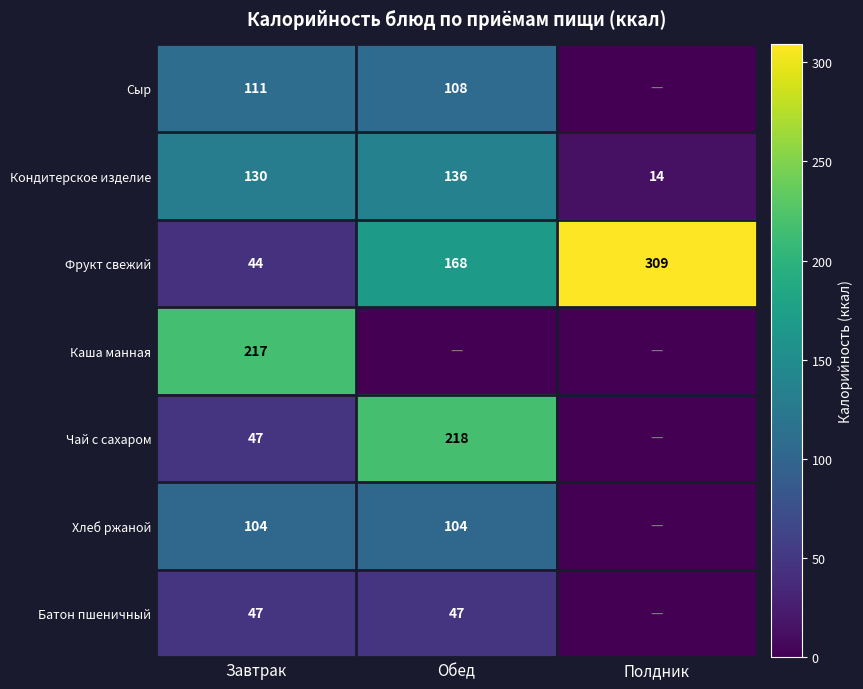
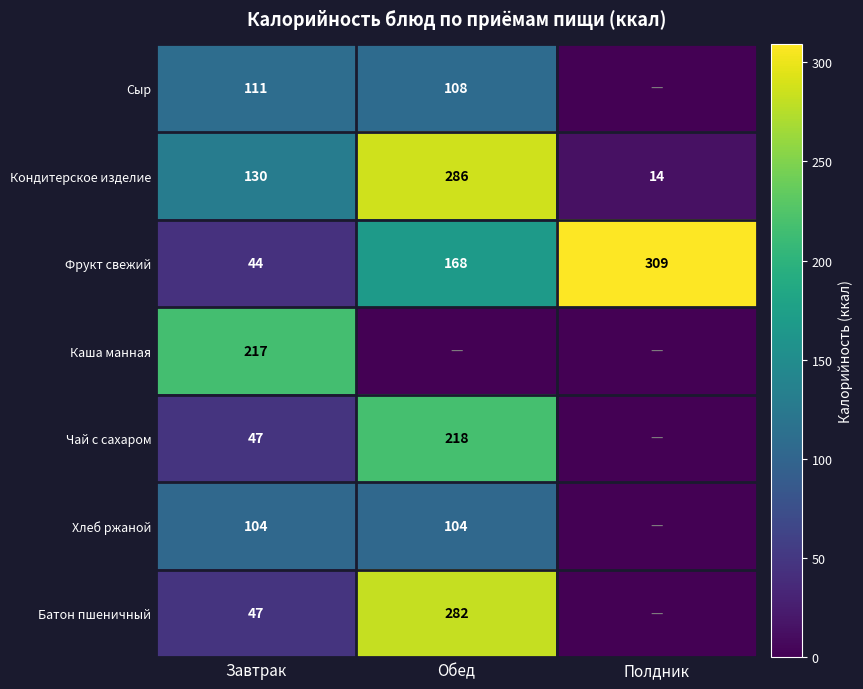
  {
    "Сыр": {
      "Завтрак": 111,
      "Обед": 108
    },
    "Кондитерское изделие": {
      "Завтрак": 130,
-     "Обед": 136,
+     "Обед": 286,
      "Полдник": 14
    },
    "Фрукт свежий": {
      "Завтрак": 44,
      "Обед": 168,
      "Полдник": 309
    },
    "Каша манная": {
      "Завтрак": 217
    },
    "Чай с сахаром": {
      "Завтрак": 47,
      "Обед": 218
    },
    "Хлеб ржаной": {
      "Завтрак": 104,
      "Обед": 104
    },
    "Батон пшеничный": {
      "Завтрак": 47,
-     "Обед": 47
+     "Обед": 282
    }
  }
